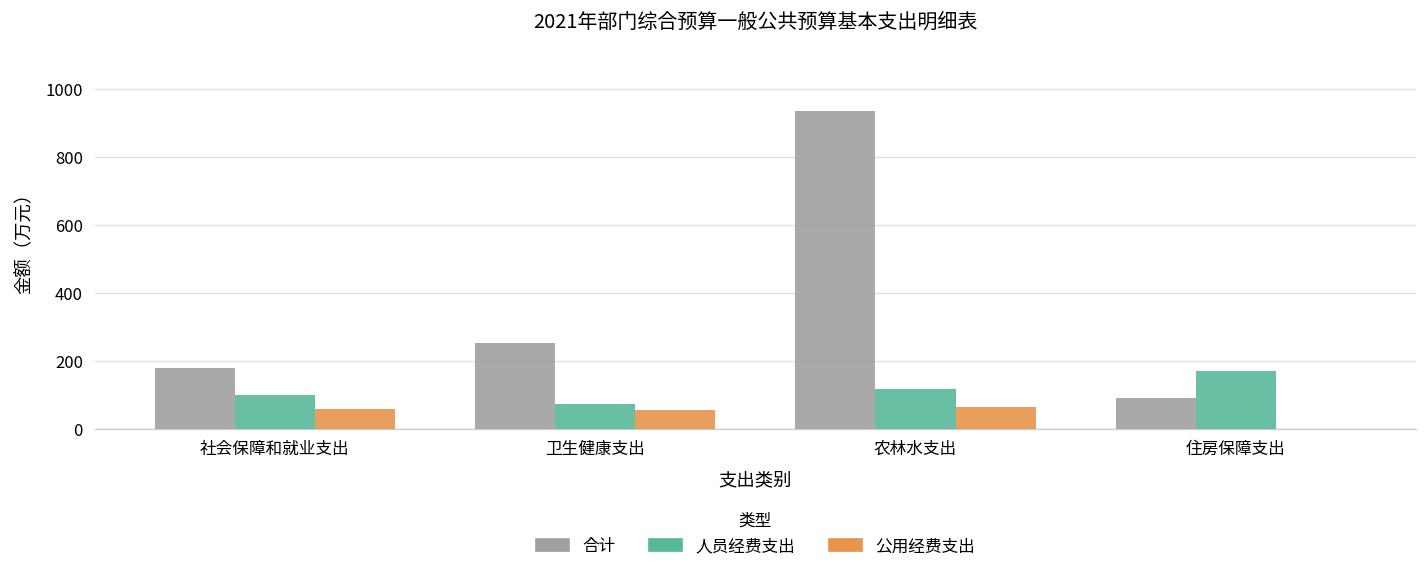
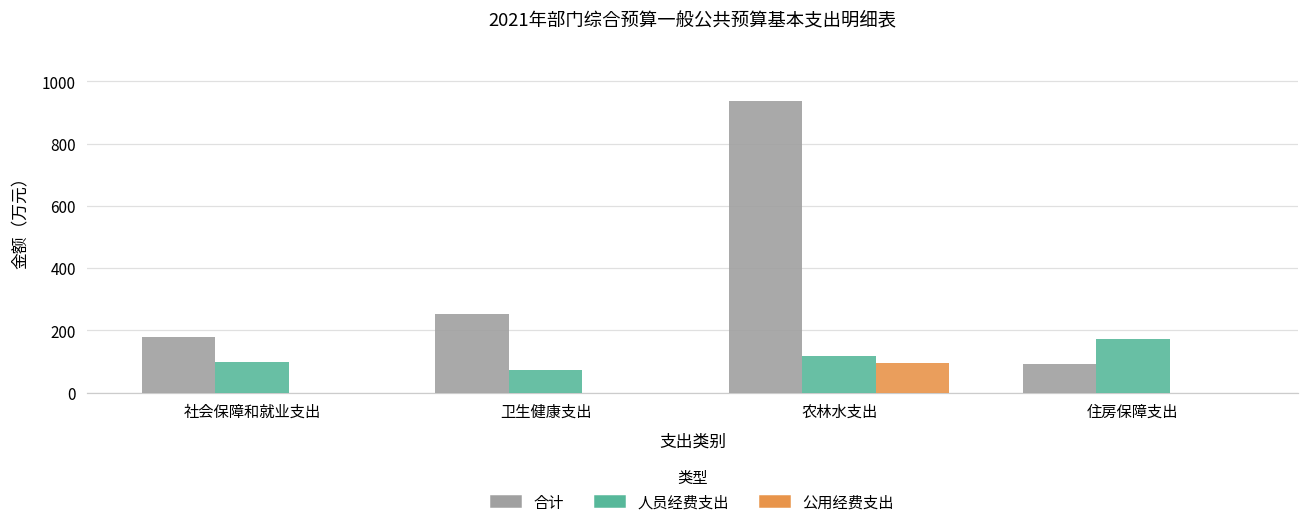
  {
    "合计": {
      "社会保障和就业支出": 180,
      "卫生健康支出": 250,
      "农林水支出": 940,
      "住房保障支出": 90
    },
    "人员经费支出": {
      "社会保障和就业支出": 100,
      "卫生健康支出": 70,
      "农林水支出": 120,
      "住房保障支出": 170
    },
    "公用经费支出": {
-     "社会保障和就业支出": 60,
-     "卫生健康支出": 50,
-     "农林水支出": 60,
+     "社会保障和就业支出": 0,
+     "卫生健康支出": 0,
+     "农林水支出": 100,
      "住房保障支出": 0
    }
  }
